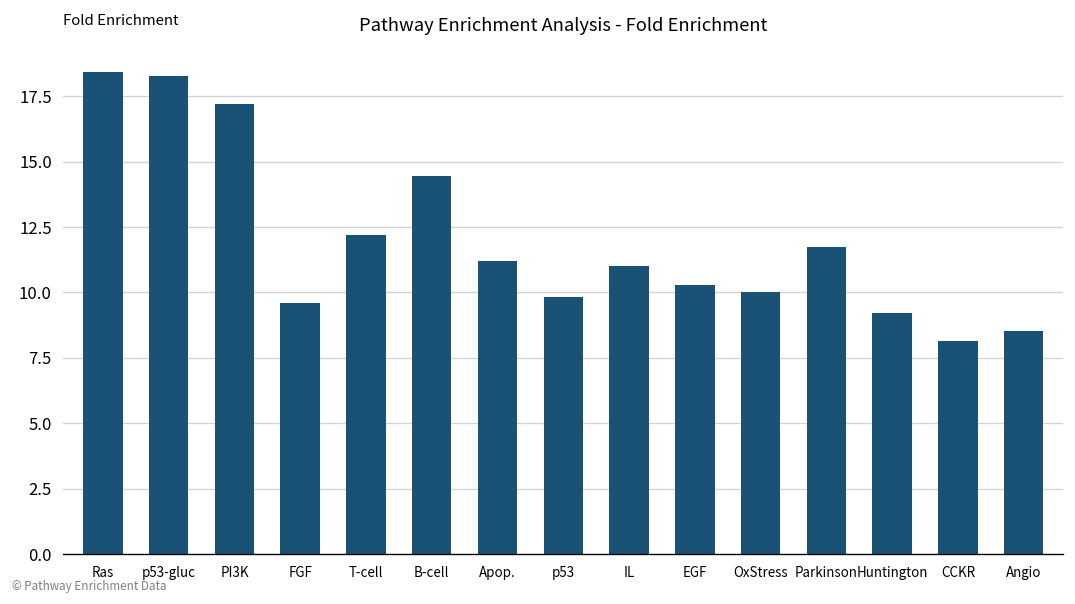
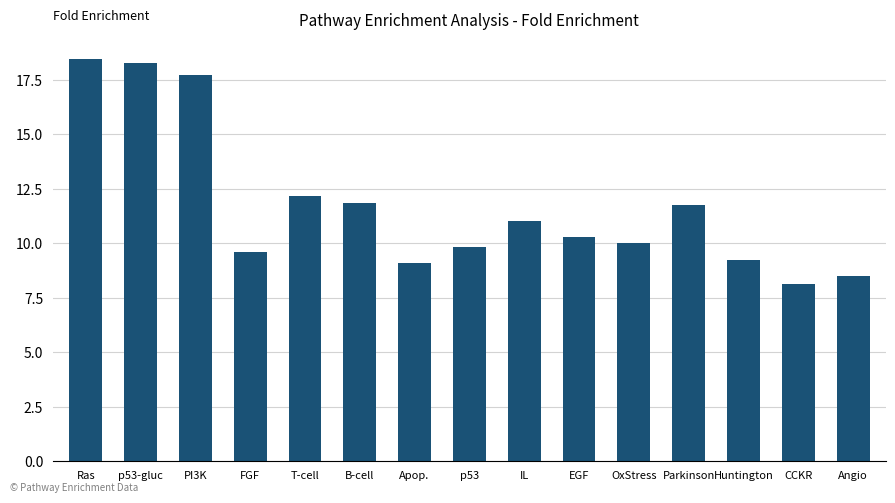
  {
    "Ras": 18.4,
    "p53-gluc": 18.3,
-   "PI3K": 17.2,
+   "PI3K": 17.7,
    "FGF": 9.6,
    "T-cell": 12.2,
-   "B-cell": 14.5,
-   "Apop.": 11.2,
+   "B-cell": 11.8,
+   "Apop.": 9.1,
    "p53": 9.8,
    "IL": 11.0,
    "EGF": 10.3,
    "OxStress": 10.0,
    "Parkinson": 11.8,
    "Huntington": 9.2,
    "CCKR": 8.1,
    "Angio": 8.5
  }
